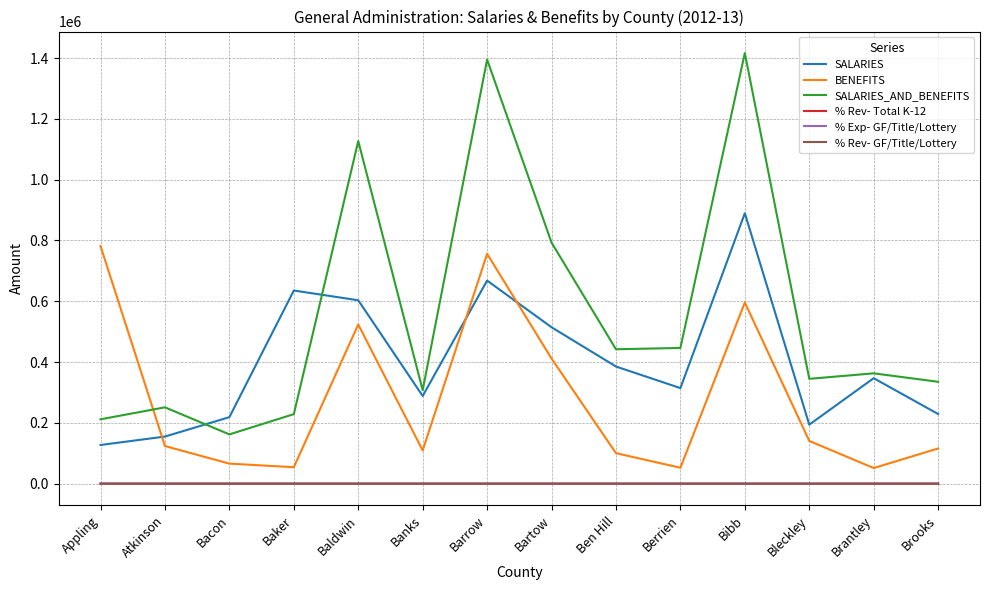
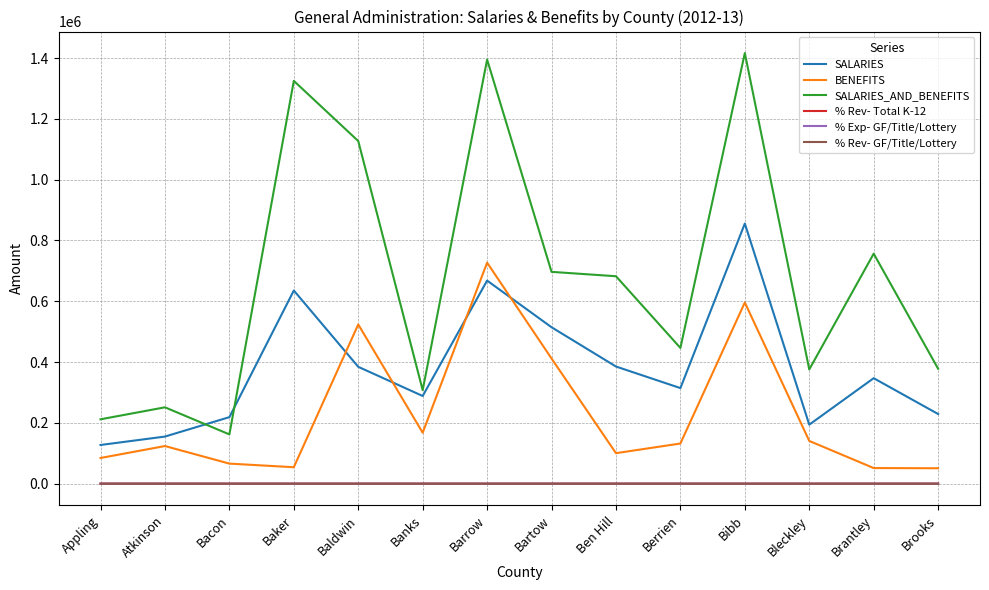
  {
    "SALARIES": {
      "Appling": 130000,
      "Atkinson": 150000,
      "Bacon": 220000,
      "Baker": 640000,
-     "Baldwin": 600000,
+     "Baldwin": 380000,
      "Banks": 290000,
      "Barrow": 670000,
      "Bartow": 510000,
      "Ben Hill": 390000,
      "Berrien": 310000,
-     "Bibb": 890000,
+     "Bibb": 860000,
      "Bleckley": 190000,
      "Brantley": 350000,
      "Brooks": 230000
    },
    "BENEFITS": {
-     "Appling": 780000,
+     "Appling": 80000,
      "Atkinson": 120000,
      "Bacon": 70000,
      "Baker": 50000,
      "Baldwin": 520000,
-     "Banks": 110000,
-     "Barrow": 760000,
+     "Banks": 170000,
+     "Barrow": 730000,
      "Bartow": 410000,
      "Ben Hill": 100000,
-     "Berrien": 50000,
+     "Berrien": 130000,
      "Bibb": 600000,
      "Bleckley": 140000,
      "Brantley": 50000,
-     "Brooks": 120000
+     "Brooks": 50000
    },
    "SALARIES_AND_BENEFITS": {
      "Appling": 210000,
      "Atkinson": 250000,
      "Bacon": 160000,
-     "Baker": 230000,
+     "Baker": 1320000,
      "Baldwin": 1130000,
      "Banks": 310000,
      "Barrow": 1390000,
-     "Bartow": 790000,
-     "Ben Hill": 440000,
+     "Bartow": 700000,
+     "Ben Hill": 680000,
      "Berrien": 450000,
      "Bibb": 1420000,
-     "Bleckley": 340000,
-     "Brantley": 360000,
-     "Brooks": 340000
+     "Bleckley": 380000,
+     "Brantley": 760000,
+     "Brooks": 380000
    },
    "% Rev- GF/Title/Lottery": {
      "Appling": 0,
      "Atkinson": 0,
      "Bacon": 0,
      "Baker": 0,
      "Baldwin": 0,
      "Banks": 0,
      "Barrow": 0,
      "Bartow": 0,
      "Ben Hill": 0,
      "Berrien": 0,
      "Bibb": 0,
      "Bleckley": 0,
      "Brantley": 0,
      "Brooks": 0
    }
  }
